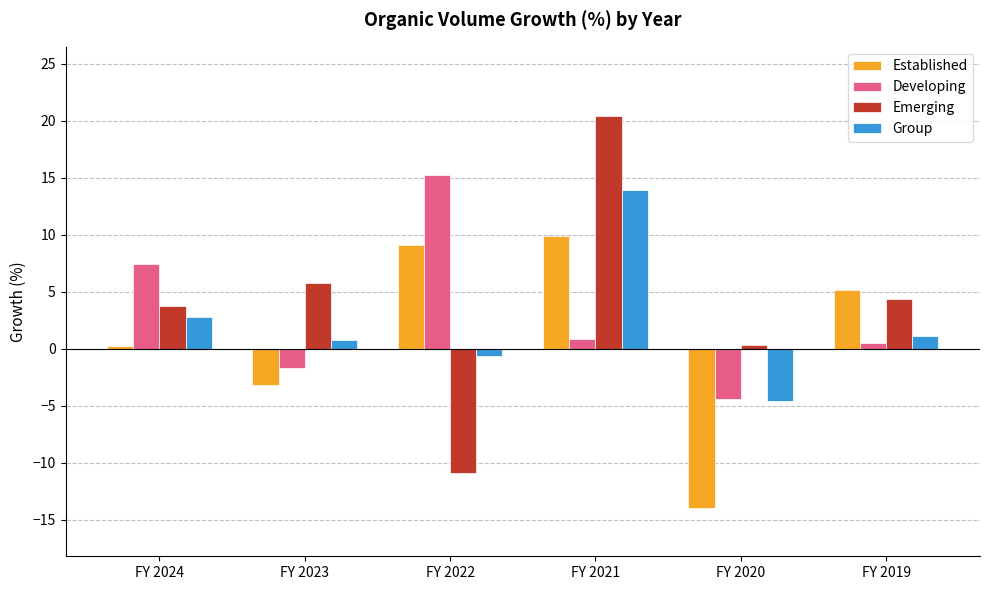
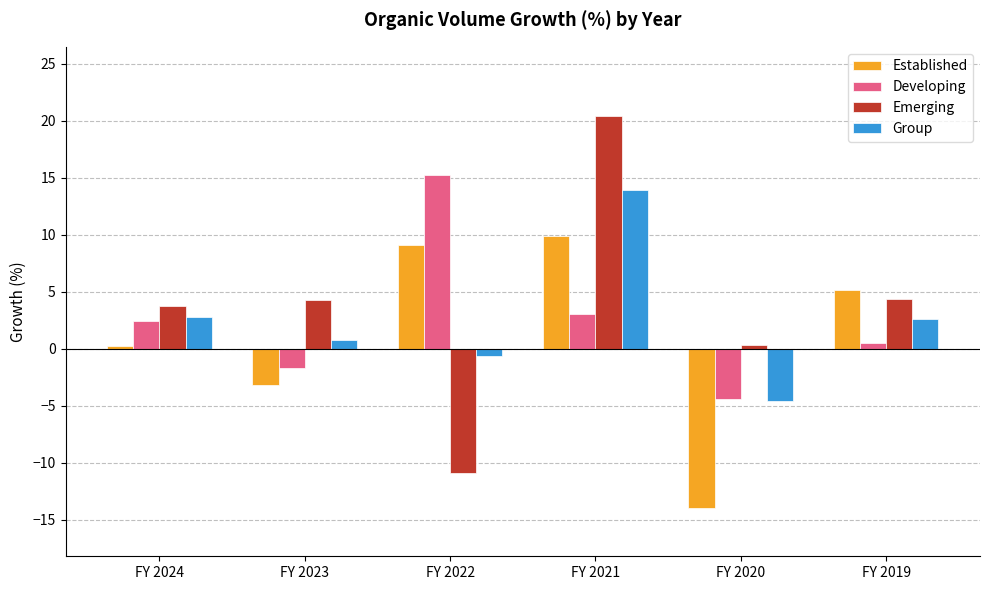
  {
    "Established": {
      "FY 2024": 0.3,
      "FY 2023": -3.2,
      "FY 2022": 9.1,
      "FY 2021": 9.9,
      "FY 2020": -14.0,
      "FY 2019": 5.2
    },
    "Developing": {
-     "FY 2024": 7.5,
+     "FY 2024": 2.5,
      "FY 2023": -1.7,
      "FY 2022": 15.2,
-     "FY 2021": 0.8,
+     "FY 2021": 3.0,
      "FY 2020": -4.4,
      "FY 2019": 0.5
    },
    "Emerging": {
      "FY 2024": 3.7,
-     "FY 2023": 5.8,
+     "FY 2023": 4.3,
      "FY 2022": -10.9,
      "FY 2021": 20.4,
      "FY 2020": 0.3,
      "FY 2019": 4.4
    },
    "Group": {
      "FY 2024": 2.8,
      "FY 2023": 0.8,
      "FY 2022": -0.7,
      "FY 2021": 14.0,
      "FY 2020": -4.6,
-     "FY 2019": 1.1
+     "FY 2019": 2.6
    }
  }
